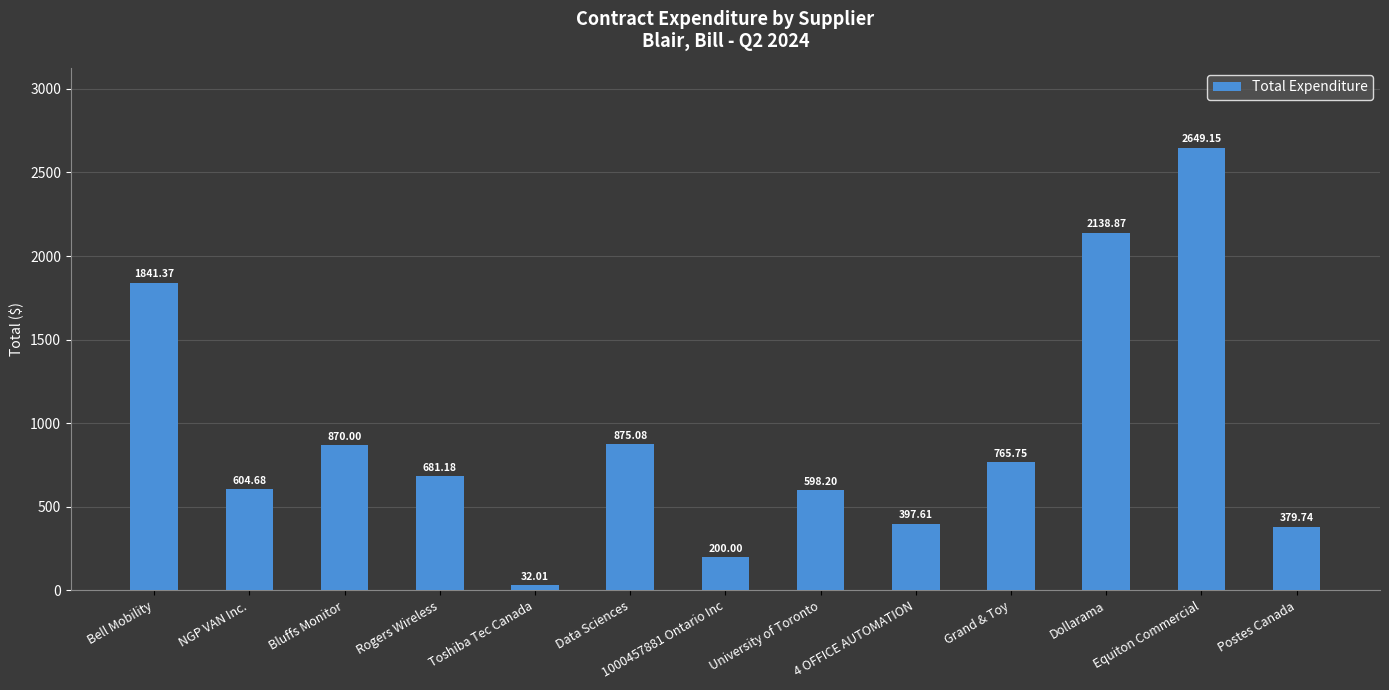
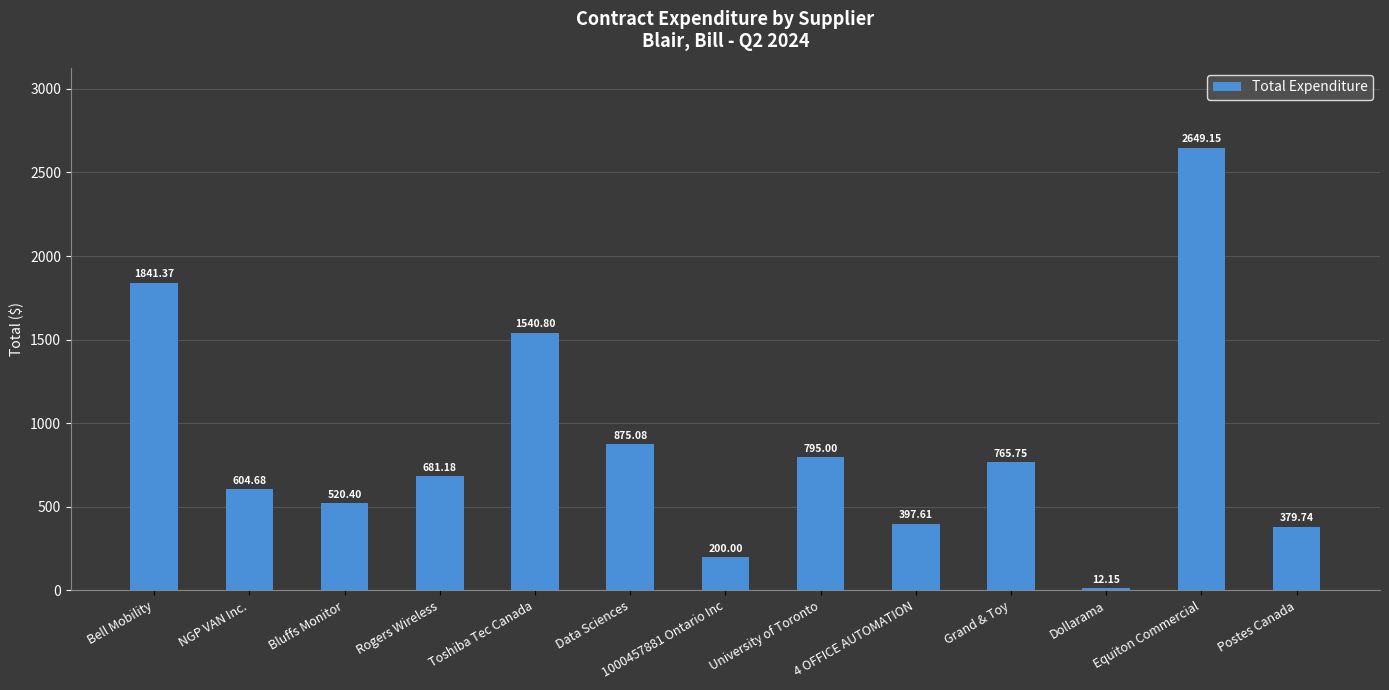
  {
    "Bell Mobility": 1841.37,
    "NGP VAN Inc.": 604.68,
-   "Bluffs Monitor": 870.00,
+   "Bluffs Monitor": 520.40,
    "Rogers Wireless": 681.18,
-   "Toshiba Tec Canada": 32.01,
+   "Toshiba Tec Canada": 1540.80,
    "Data Sciences": 875.08,
    "1000457881 Ontario Inc": 200.00,
-   "University of Toronto": 598.20,
+   "University of Toronto": 795.00,
    "4 OFFICE AUTOMATION": 397.61,
    "Grand & Toy": 765.75,
-   "Dollarama": 2138.87,
+   "Dollarama": 12.15,
    "Equiton Commercial": 2649.15,
    "Postes Canada": 379.74
  }
